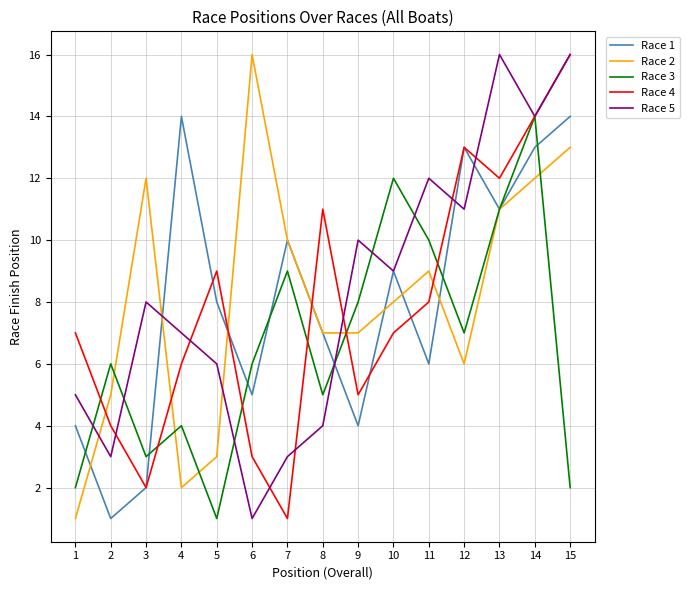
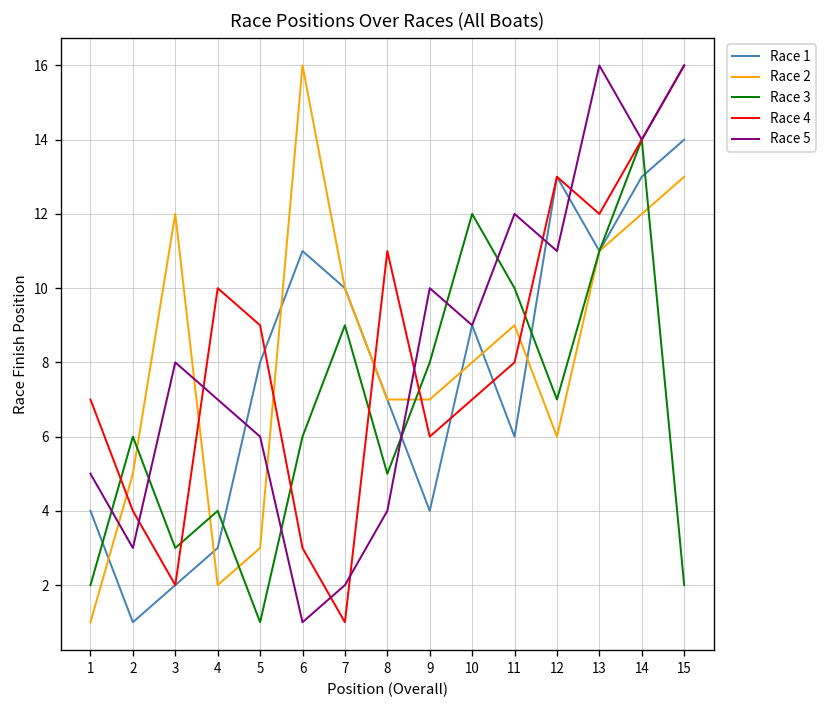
  {
    "Race 1": {
      "1": 4,
      "2": 1,
-     "4": 14,
+     "4": 3,
      "5": 8,
-     "6": 5,
+     "6": 11,
      "9": 4,
      "11": 6,
      "14": 13,
      "15": 14
    },
    "Race 2": {
      "1": 1,
      "2": 5,
      "3": 12,
      "4": 2,
      "5": 3,
      "6": 16,
      "9": 7,
      "10": 8,
      "11": 9,
      "12": 6,
      "14": 12,
      "15": 13
    },
    "Race 3": {
      "1": 2,
      "2": 6,
      "3": 3,
      "4": 4,
      "5": 1,
      "6": 6,
      "7": 9,
      "8": 5,
      "9": 8,
      "10": 12,
      "11": 10,
      "12": 7,
      "15": 2
    },
    "Race 4": {
      "1": 7,
      "2": 4,
-     "4": 6,
+     "4": 10,
      "5": 9,
      "6": 3,
      "7": 1,
      "8": 11,
-     "9": 5,
+     "9": 6,
      "10": 7,
      "11": 8,
      "13": 12
    },
    "Race 5": {
      "1": 5,
      "2": 3,
      "3": 8,
      "4": 7,
      "5": 6,
      "6": 1,
-     "7": 3,
+     "7": 2,
      "8": 4,
      "9": 10,
      "11": 12,
      "12": 11,
      "13": 16
    }
  }
